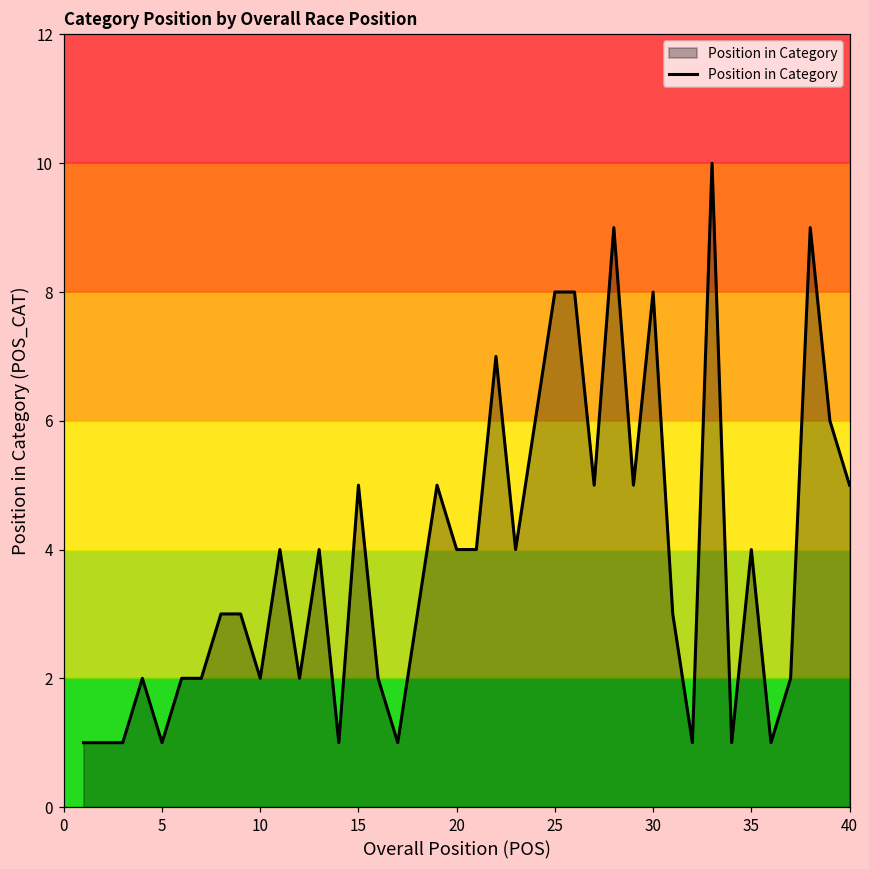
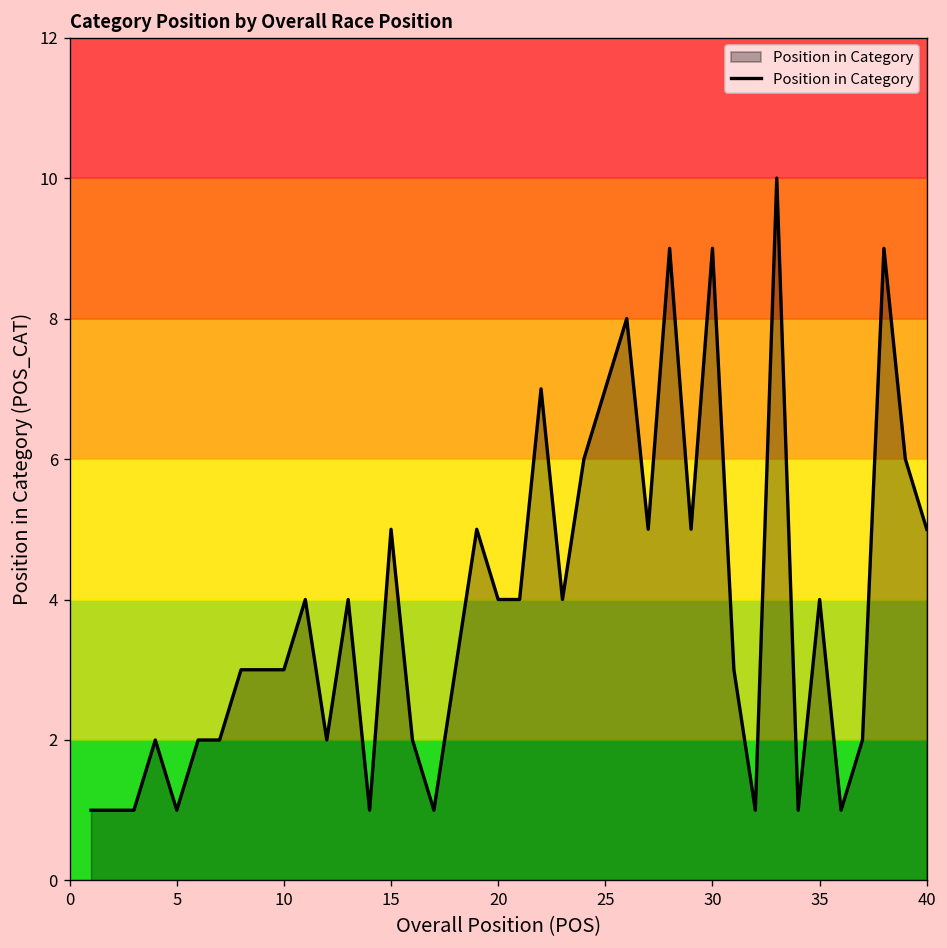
  {
    "5": 1,
-   "10": 2,
+   "10": 3,
    "15": 5,
    "20": 4,
-   "25": 8,
-   "30": 8,
+   "25": 7,
+   "30": 9,
    "35": 4,
    "40": 5
  }
